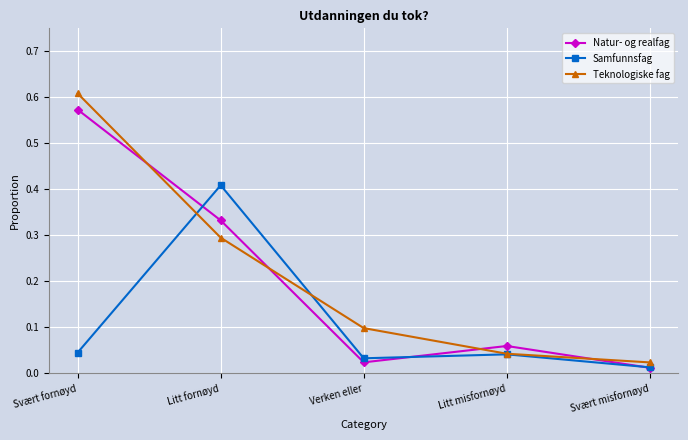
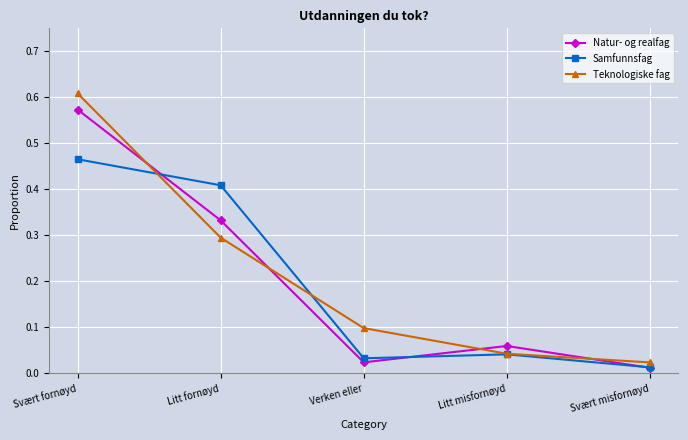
  {
    "Natur- og realfag": {
      "Svært fornøyd": 0.57,
      "Litt fornøyd": 0.33,
      "Verken eller": 0.02,
      "Litt misfornøyd": 0.06
    },
    "Samfunnsfag": {
-     "Svært fornøyd": 0.04,
+     "Svært fornøyd": 0.47,
      "Litt fornøyd": 0.41,
      "Verken eller": 0.03
    },
    "Teknologiske fag": {
      "Svært fornøyd": 0.61,
      "Litt fornøyd": 0.29,
      "Verken eller": 0.10,
      "Svært misfornøyd": 0.02
    }
  }
